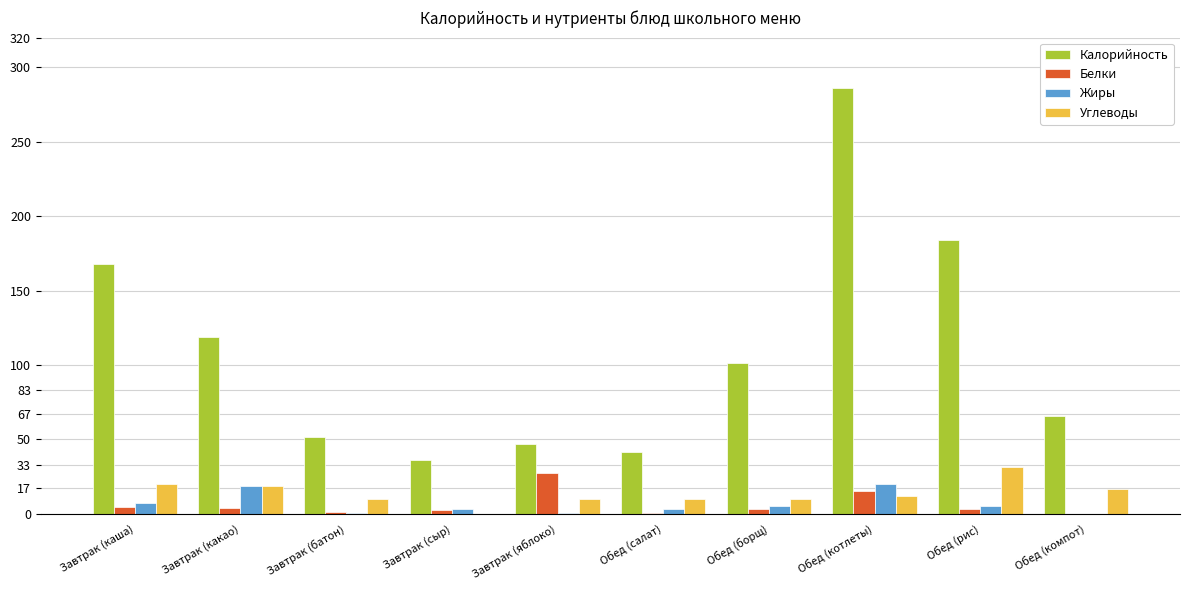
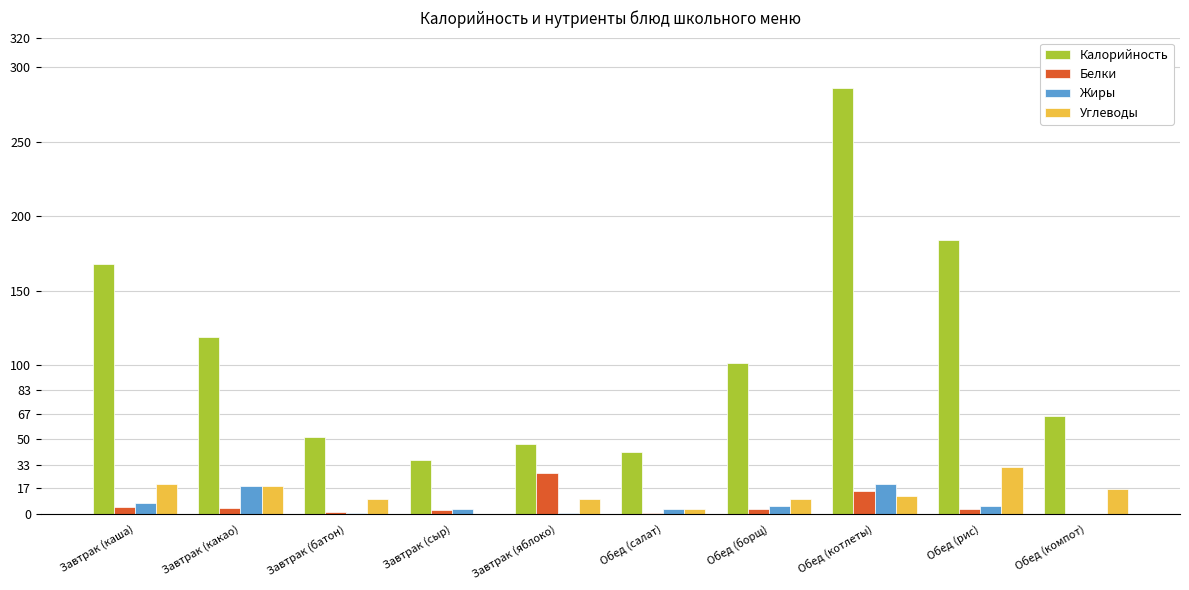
  {
    "Калорийность": {
      "Завтрак (каша)": 168,
      "Завтрак (какао)": 119,
      "Завтрак (батон)": 52,
      "Завтрак (сыр)": 36,
      "Завтрак (яблоко)": 47,
      "Обед (салат)": 41,
      "Обед (борщ)": 101,
      "Обед (котлеты)": 286,
      "Обед (рис)": 184,
      "Обед (компот)": 66
    },
    "Белки": {
      "Завтрак (каша)": 5,
      "Завтрак (какао)": 4,
      "Завтрак (сыр)": 2,
      "Завтрак (яблоко)": 28,
      "Обед (борщ)": 3,
      "Обед (котлеты)": 15,
      "Обед (рис)": 3
    },
    "Жиры": {
      "Завтрак (каша)": 8,
      "Завтрак (какао)": 18,
      "Завтрак (сыр)": 3,
      "Обед (салат)": 3,
      "Обед (борщ)": 5,
      "Обед (котлеты)": 20,
      "Обед (рис)": 5
    },
    "Углеводы": {
      "Завтрак (каша)": 20,
      "Завтрак (какао)": 19,
      "Завтрак (батон)": 10,
      "Завтрак (сыр)": 0,
      "Завтрак (яблоко)": 10,
-     "Обед (салат)": 10,
+     "Обед (салат)": 3,
      "Обед (борщ)": 10,
      "Обед (котлеты)": 12,
      "Обед (рис)": 31,
      "Обед (компот)": 16
    }
  }
